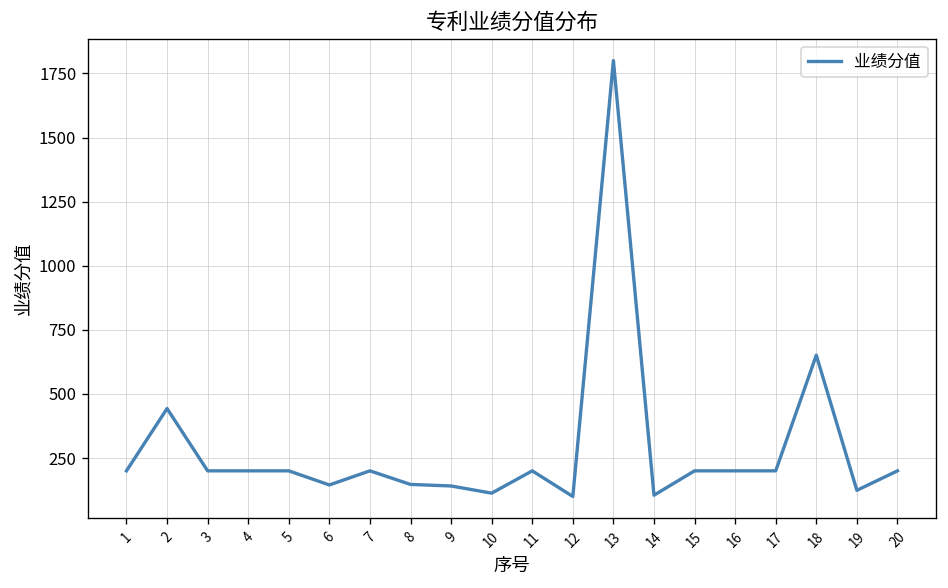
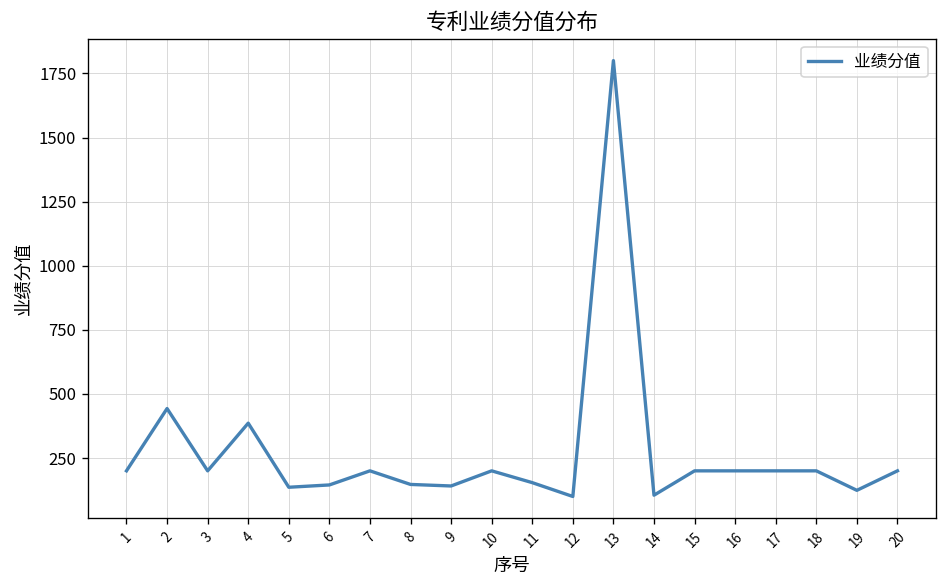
  {
    "1": 200,
    "2": 440,
    "3": 200,
-   "4": 200,
-   "5": 200,
+   "4": 390,
+   "5": 140,
    "6": 150,
    "7": 200,
    "8": 150,
    "9": 140,
-   "10": 110,
-   "11": 200,
+   "10": 200,
+   "11": 150,
    "12": 100,
    "13": 1800,
    "14": 110,
    "15": 200,
    "16": 200,
    "17": 200,
-   "18": 650,
+   "18": 200,
    "19": 120,
    "20": 200
  }
